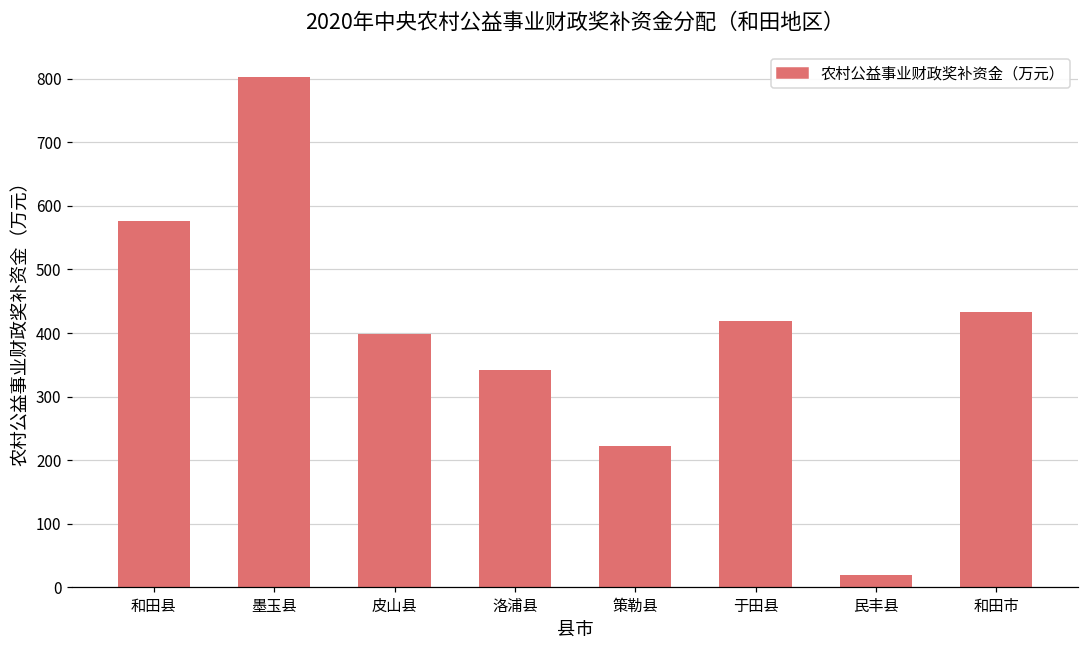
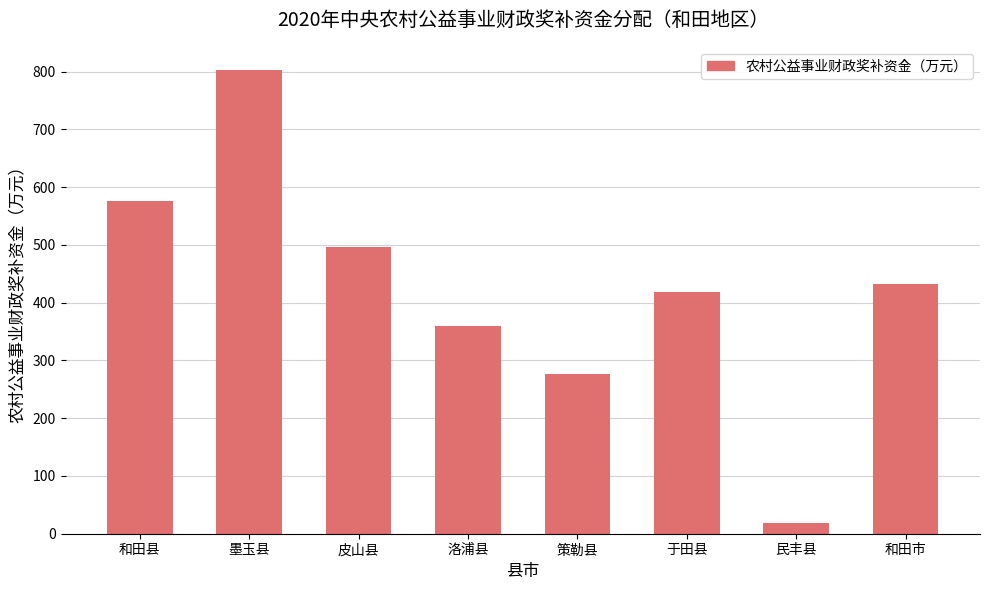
  {
    "和田县": 580,
    "墨玉县": 800,
-   "皮山县": 400,
-   "洛浦县": 340,
-   "策勒县": 220,
+   "皮山县": 500,
+   "洛浦县": 360,
+   "策勒县": 280,
    "于田县": 420,
    "民丰县": 20,
    "和田市": 430
  }
